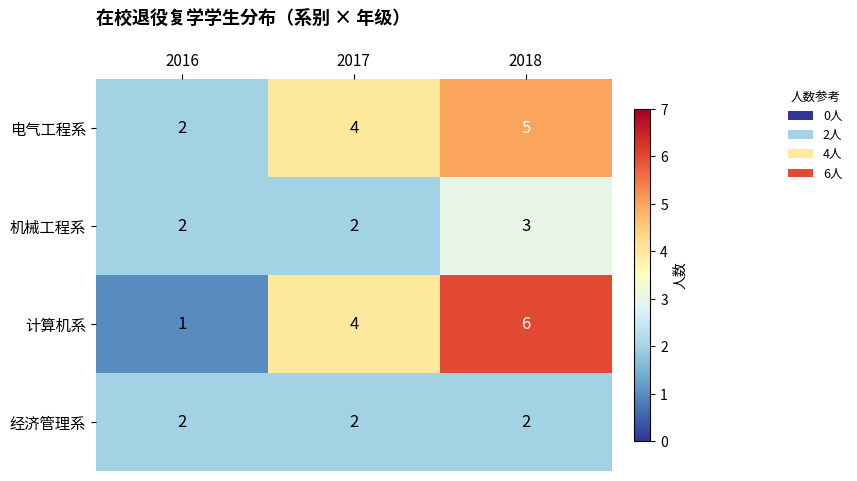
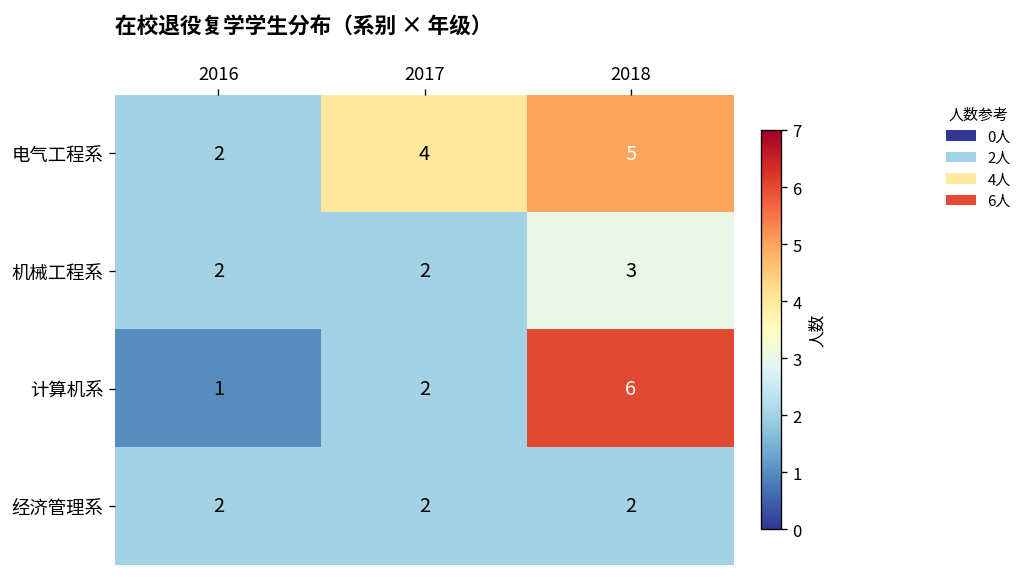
  {
    "电气工程系": {
      "2016": 2,
      "2017": 4,
      "2018": 5
    },
    "机械工程系": {
      "2016": 2,
      "2017": 2,
      "2018": 3
    },
    "计算机系": {
      "2016": 1,
-     "2017": 4,
+     "2017": 2,
      "2018": 6
    },
    "经济管理系": {
      "2016": 2,
      "2017": 2,
      "2018": 2
    }
  }
